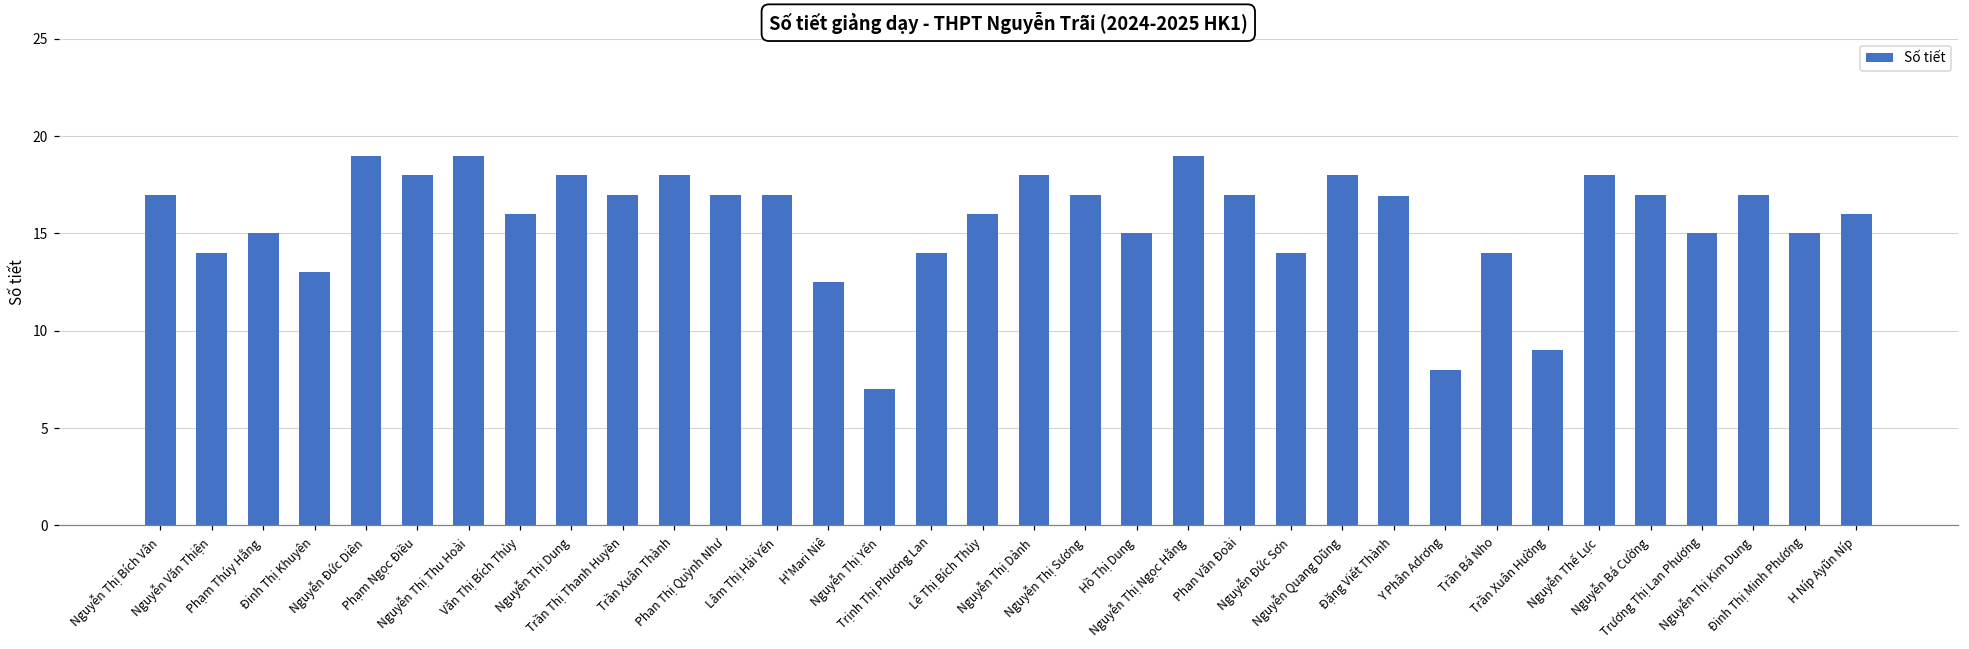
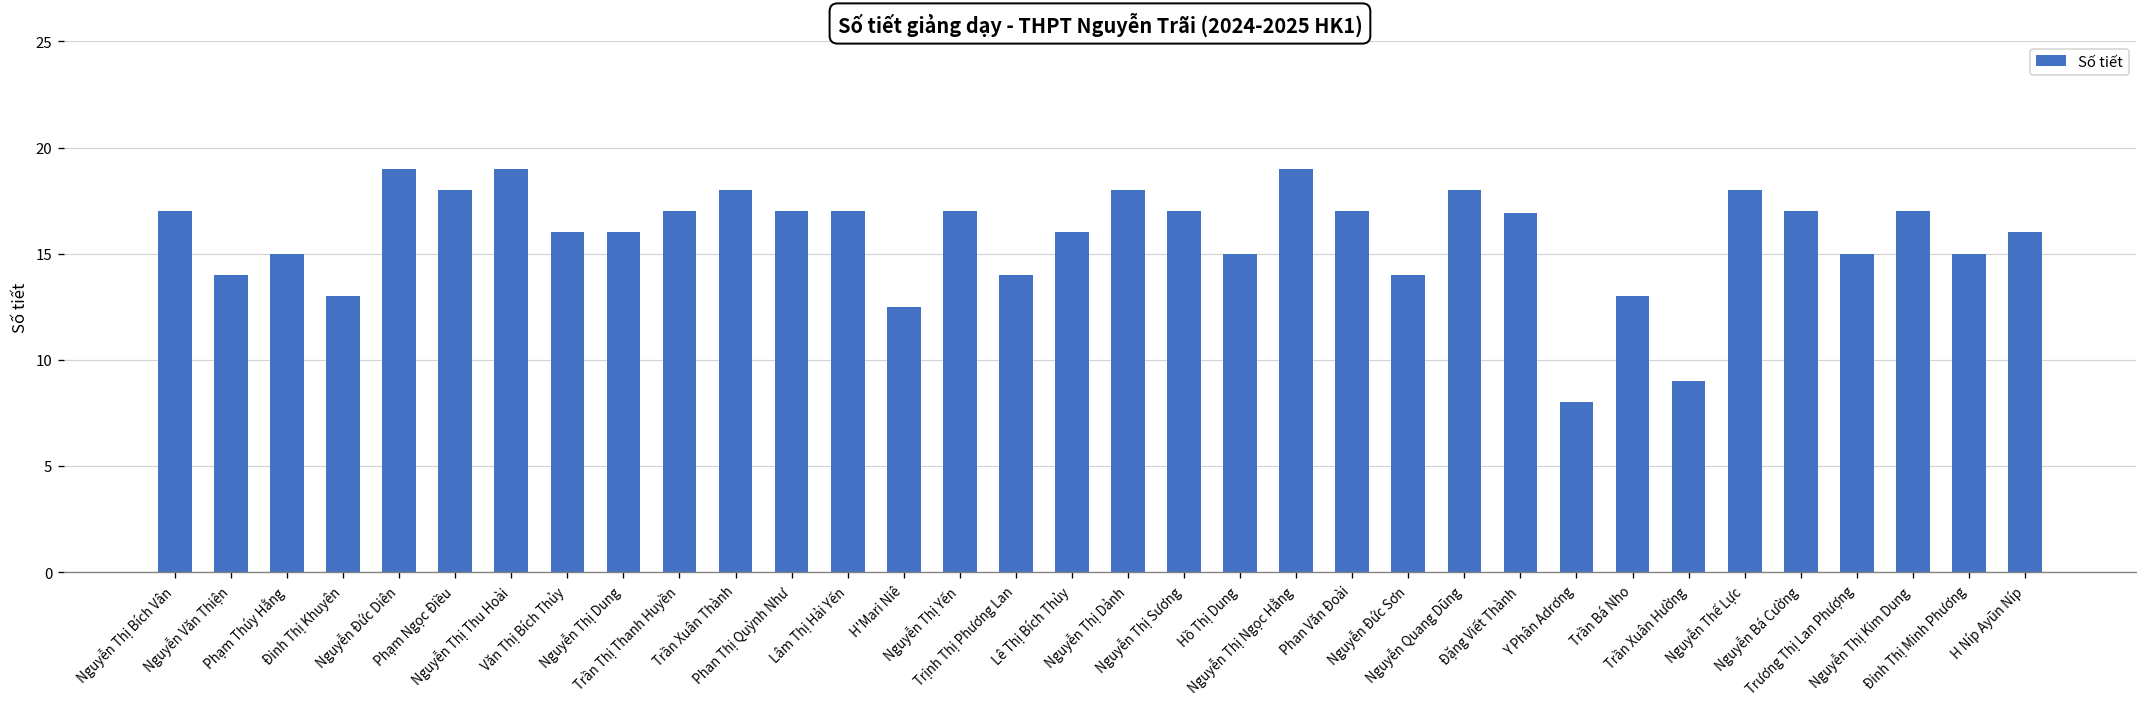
  {
    "Nguyễn Thị Bích Vân": 17,
    "Nguyễn Văn Thiện": 14,
    "Phạm Thúy Hằng": 15,
    "Đinh Thị Khuyên": 13,
    "Nguyễn Đức Diên": 19,
    "Phạm Ngọc Điều": 18,
    "Nguyễn Thị Thu Hoài": 19,
    "Văn Thị Bích Thủy": 16,
-   "Nguyễn Thị Dung": 18,
+   "Nguyễn Thị Dung": 16,
    "Trần Thị Thanh Huyền": 17,
    "Trần Xuân Thành": 18,
    "Phan Thị Quỳnh Như": 17,
    "Lâm Thị Hải Yến": 17,
    "H'Mari Niê": 12.5,
-   "Nguyễn Thị Yến": 7,
+   "Nguyễn Thị Yến": 17,
    "Trịnh Thị Phương Lan": 14,
    "Lê Thị Bích Thủy": 16,
    "Nguyễn Thị Dảnh": 18,
    "Nguyễn Thị Sương": 17,
    "Hồ Thị Dung": 15,
    "Nguyễn Thị Ngọc Hằng": 19,
    "Phan Văn Đoài": 17,
    "Nguyễn Đức Sơn": 14,
    "Nguyễn Quang Dũng": 18,
    "Đặng Viết Thành": 17,
    "Y Phân Adrơng": 8,
-   "Trần Bá Nho": 14,
+   "Trần Bá Nho": 13,
    "Trần Xuân Hường": 9,
    "Nguyễn Thế Lực": 18,
    "Nguyễn Bá Cường": 17,
    "Trương Thị Lan Phượng": 15,
    "Nguyễn Thị Kim Dung": 17,
    "Đinh Thị Minh Phương": 15,
    "H Níp Ayũn Níp": 16
  }
